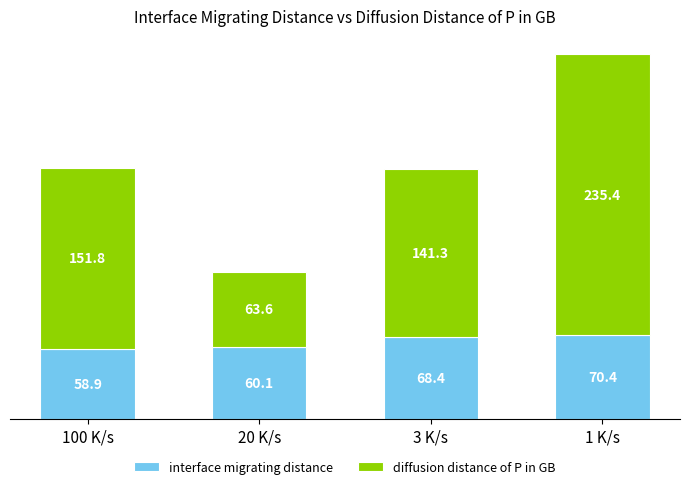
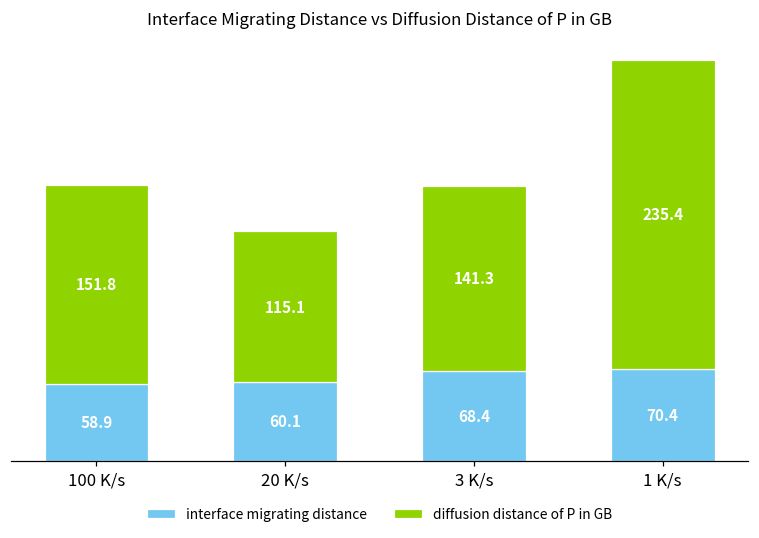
  {
    "interface migrating distance": {
      "100 K/s": 58.9,
      "20 K/s": 60.1,
      "3 K/s": 68.4,
      "1 K/s": 70.4
    },
    "diffusion distance of P in GB": {
      "100 K/s": 151.8,
-     "20 K/s": 63.6,
+     "20 K/s": 115.1,
      "3 K/s": 141.3,
      "1 K/s": 235.4
    }
  }
